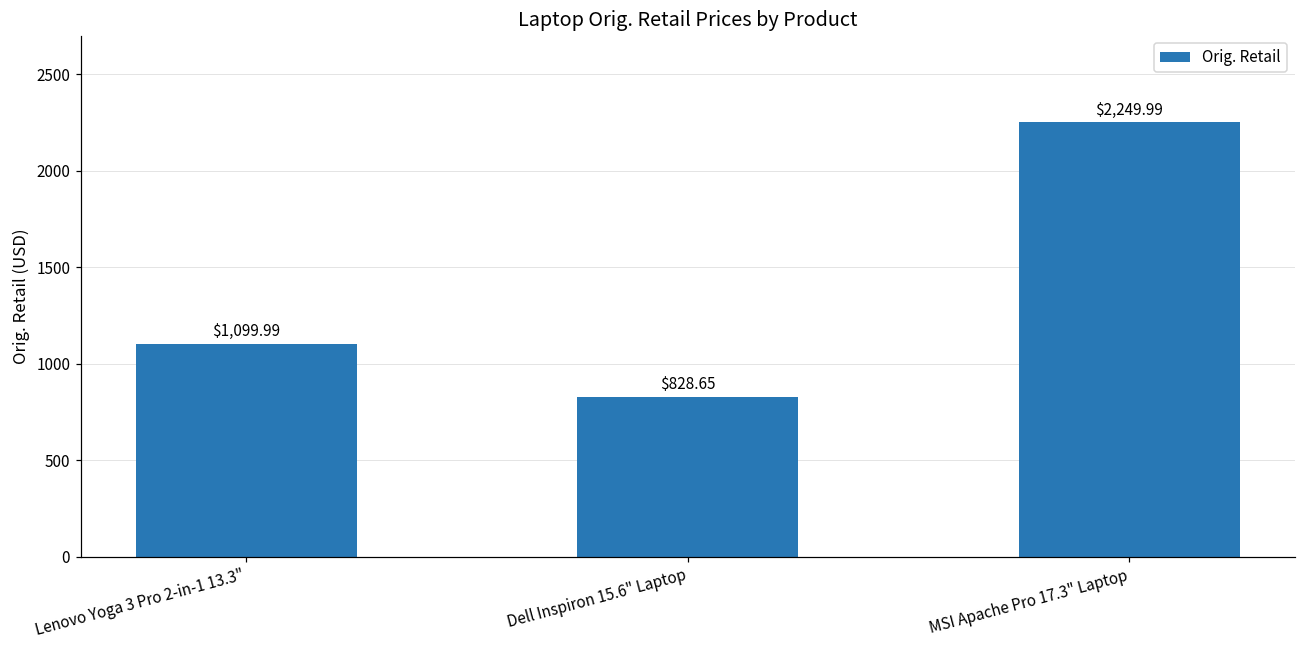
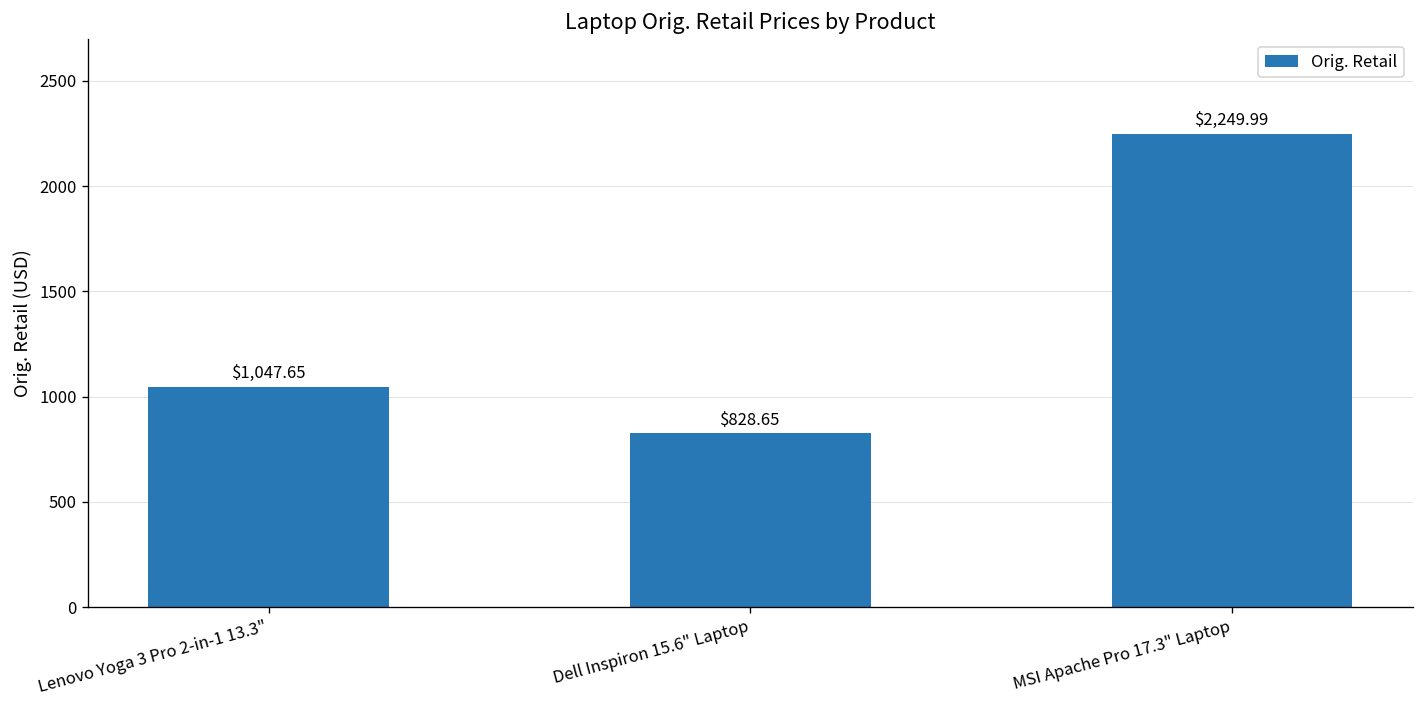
  {
-   "Lenovo Yoga 3 Pro 2-in-1 13.3\"": "$1,099.99",
+   "Lenovo Yoga 3 Pro 2-in-1 13.3\"": "$1,047.65",
    "Dell Inspiron 15.6\" Laptop": "$828.65",
    "MSI Apache Pro 17.3\" Laptop": "$2,249.99"
  }
